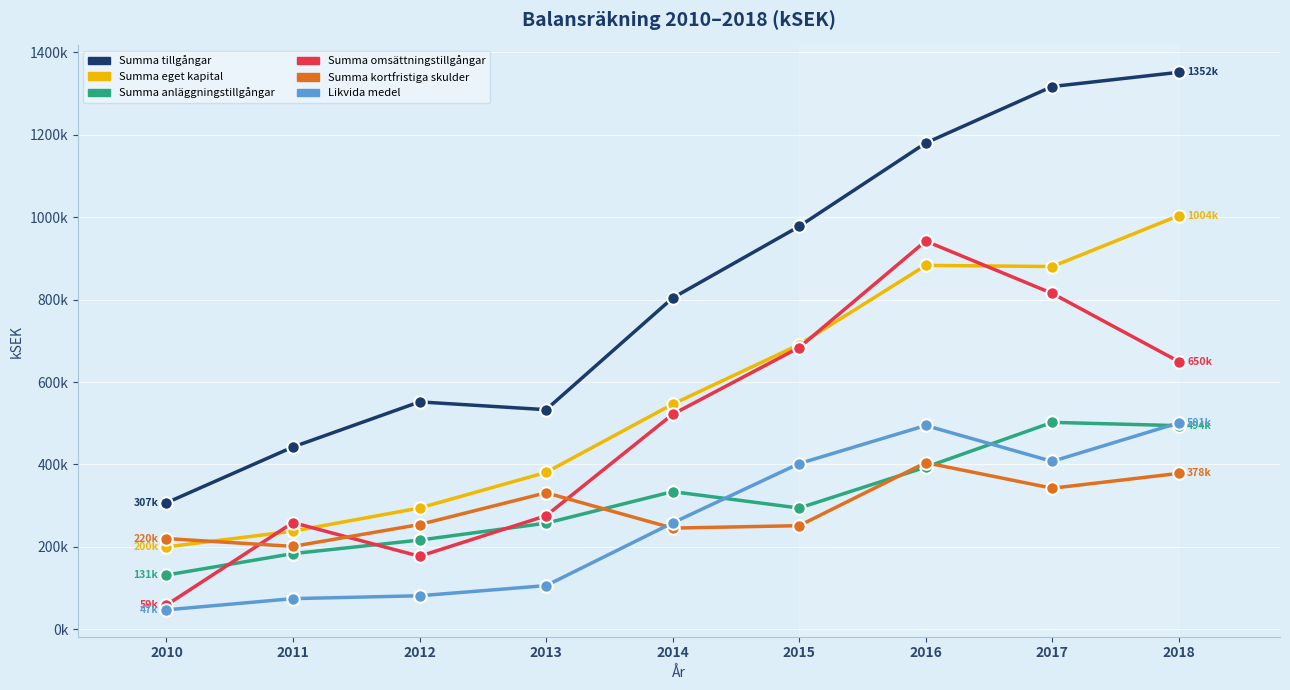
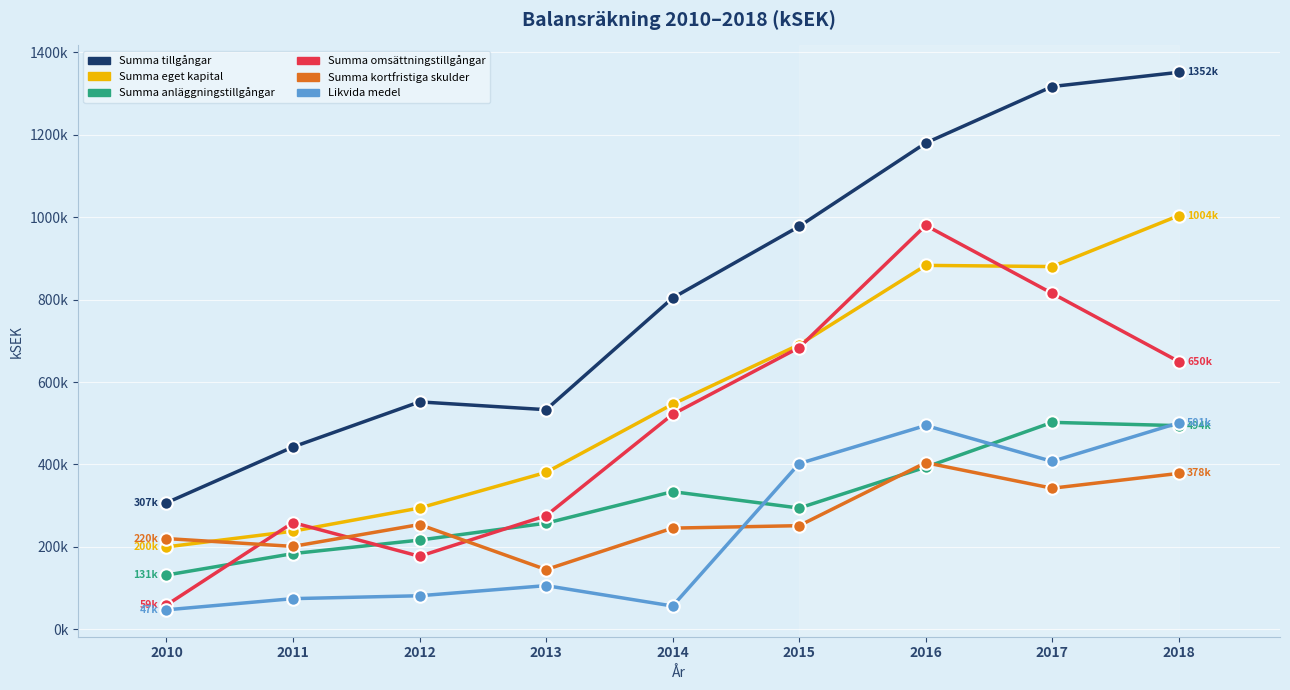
  {
    "Summa tillgångar": {
      "2010": "307k",
      "2018": "1352k"
    },
    "Summa eget kapital": {
      "2018": "1004k"
    },
    "Summa anläggningstillgångar": {
      "2010": "131k"
    },
    "Summa omsättningstillgångar": {
      "2011": "260000",
      "2012": "180000",
      "2013": "280000",
      "2014": "520000",
      "2015": "680000",
-     "2016": "940000",
+     "2016": "980000",
      "2017": "820000"
    },
    "Summa kortfristiga skulder": {
      "2011": "200000",
      "2012": "250000",
-     "2013": "330000",
+     "2013": "140000",
      "2014": "250000",
      "2015": "250000",
      "2016": "400000",
      "2017": "340000"
    },
    "Likvida medel": {
      "2011": "70000",
      "2012": "80000",
      "2013": "110000",
-     "2014": "260000",
+     "2014": "60000",
      "2015": "400000",
      "2016": "490000",
      "2017": "410000"
    }
  }
